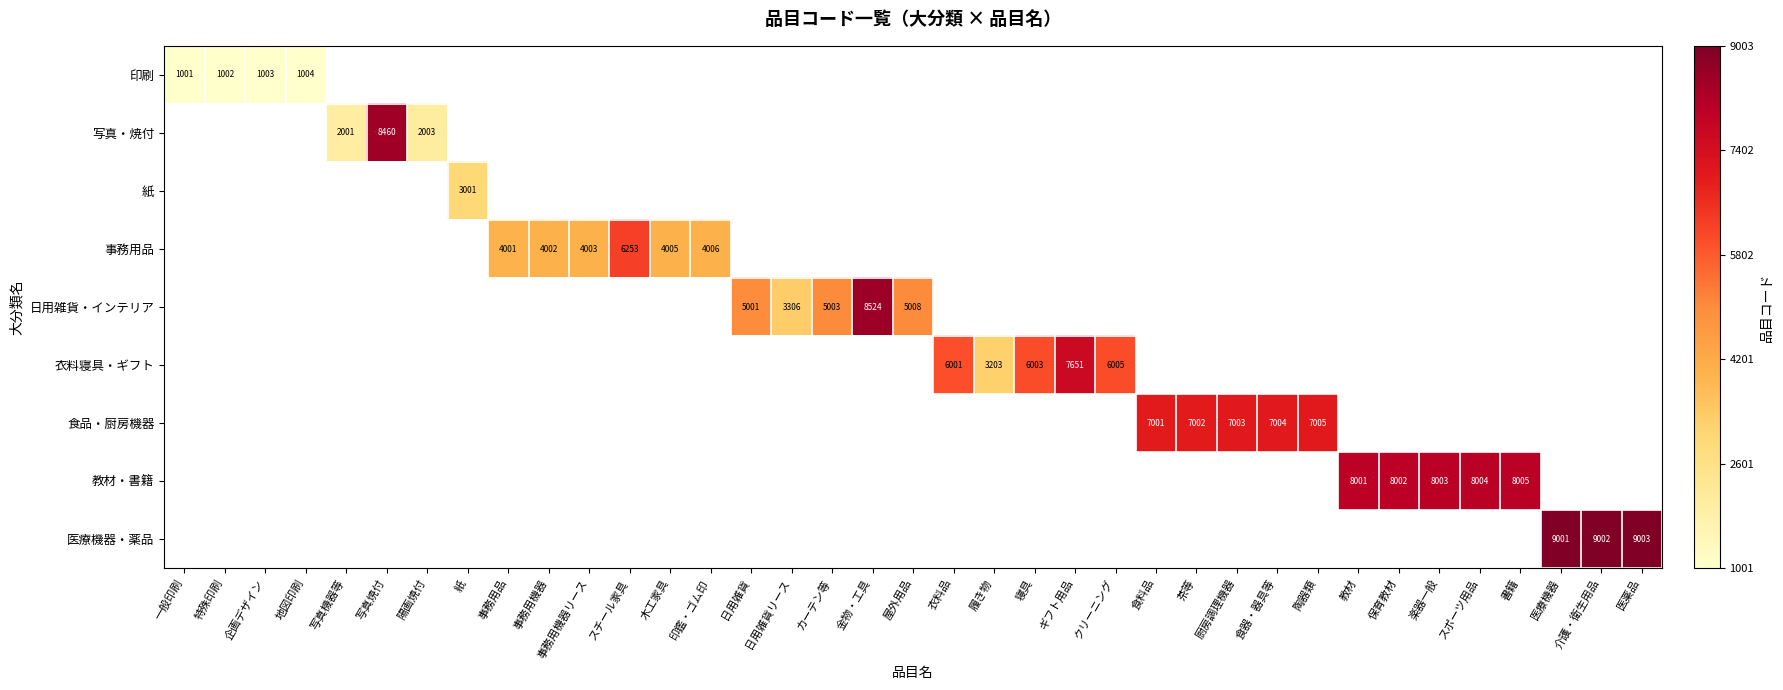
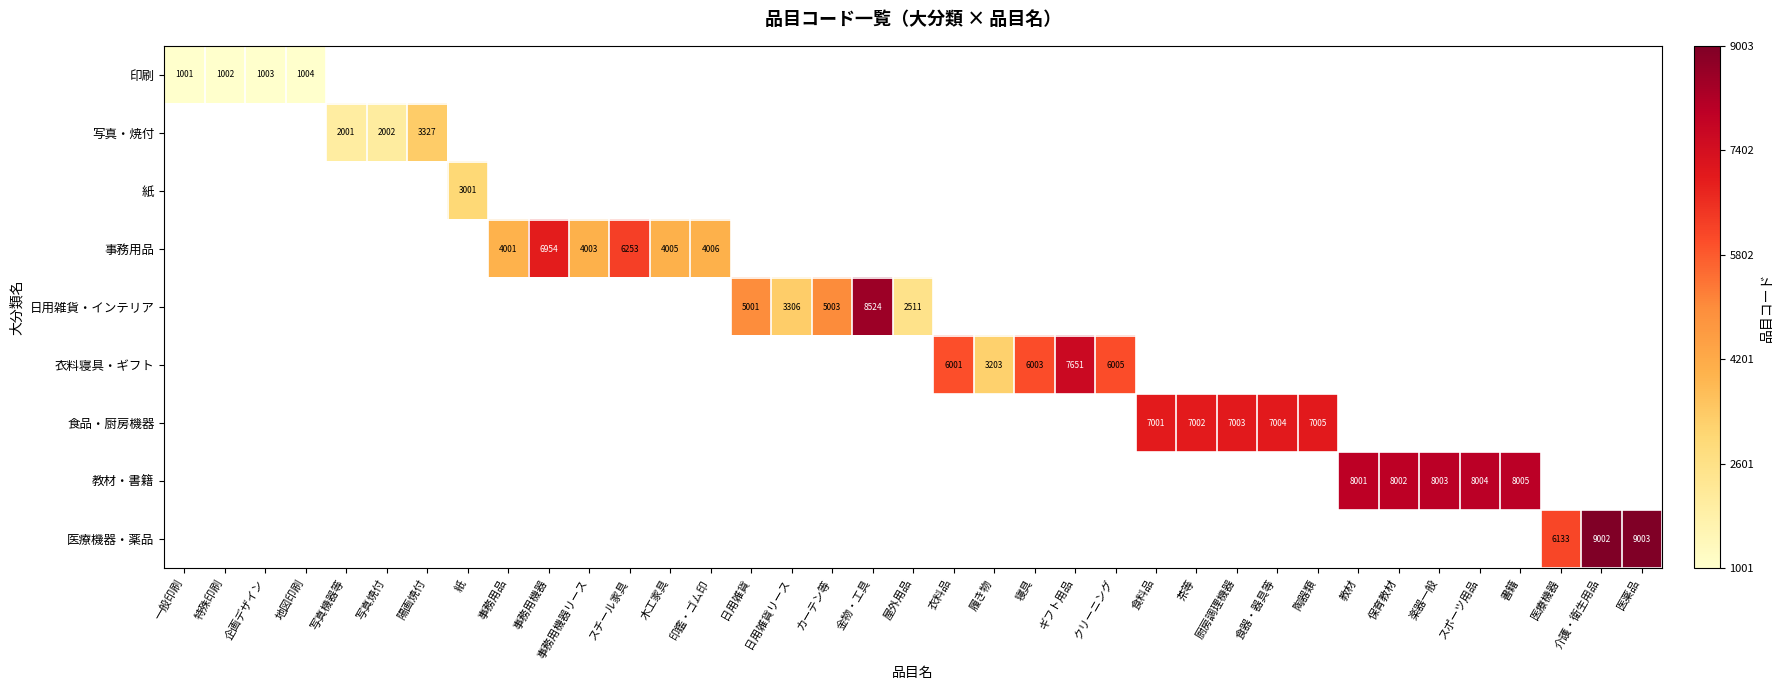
  {
    "印刷": {
      "一般印刷": 1001,
      "特殊印刷": 1002,
      "企画デザイン": 1003,
      "地図印刷": 1004
    },
    "写真・焼付": {
      "写真機器等": 2001,
-     "写真焼付": 8460,
-     "陽画焼付": 2003
+     "写真焼付": 2002,
+     "陽画焼付": 3327
    },
    "紙": {
      "紙": 3001
    },
    "事務用品": {
      "事務用品": 4001,
-     "事務用機器": 4002,
+     "事務用機器": 6954,
      "事務用機器リース": 4003,
      "スチール家具": 6253,
      "木工家具": 4005,
      "印鑑・ゴム印": 4006
    },
    "日用雑貨・インテリア": {
      "日用雑貨": 5001,
      "日用雑貨リース": 3306,
      "カーテン等": 5003,
      "金物・工具": 8524,
-     "屋外用品": 5008
+     "屋外用品": 2511
    },
    "衣料寝具・ギフト": {
      "衣料品": 6001,
      "履き物": 3203,
      "寝具": 6003,
      "ギフト用品": 7651,
      "クリーニング": 6005
    },
    "食品・厨房機器": {
      "食料品": 7001,
      "茶等": 7002,
      "厨房調理機器": 7003,
      "食器・器具等": 7004,
      "陶器類": 7005
    },
    "教材・書籍": {
      "教材": 8001,
      "保育教材": 8002,
      "楽器一般": 8003,
      "スポーツ用品": 8004,
      "書籍": 8005
    },
    "医療機器・薬品": {
-     "医療機器": 9001,
+     "医療機器": 6133,
      "介護・衛生用品": 9002,
      "医薬品": 9003
    }
  }
